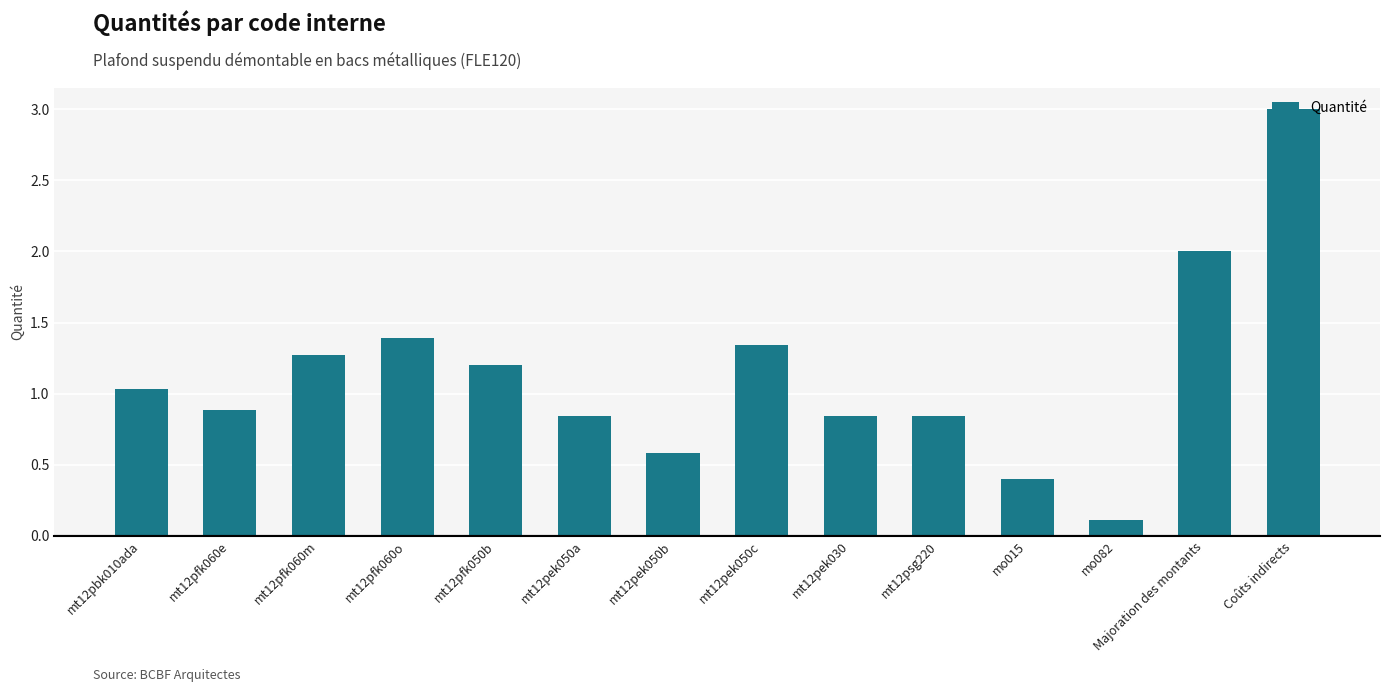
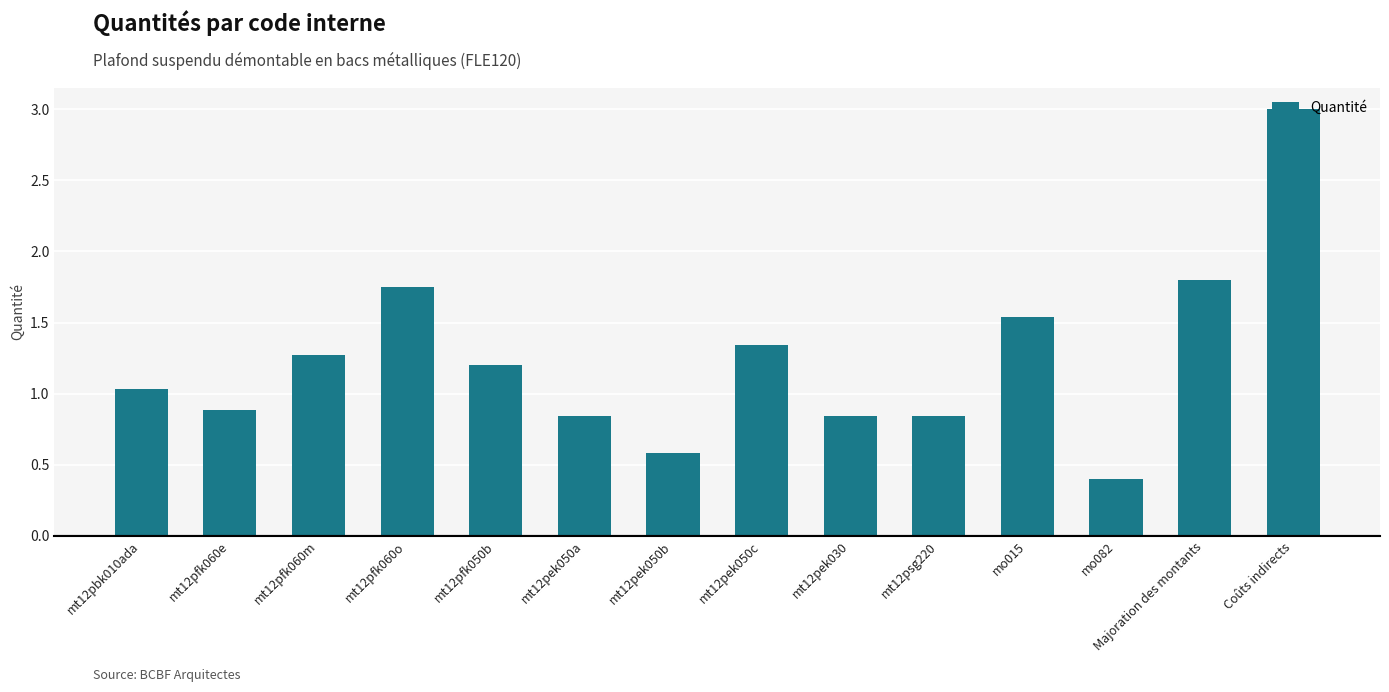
  {
    "mt12pbk010ada": 1.03,
    "mt12pfk060e": 0.88,
    "mt12pfk060m": 1.27,
-   "mt12pfk060o": 1.39,
+   "mt12pfk060o": 1.75,
    "mt12pfk050b": 1.20,
    "mt12pek050a": 0.84,
    "mt12pek050b": 0.58,
    "mt12pek050c": 1.34,
    "mt12pek030": 0.84,
    "mt12psg220": 0.84,
-   "mo015": 0.40,
-   "mo082": 0.11,
-   "Majoration des montants": 2.0,
+   "mo015": 1.54,
+   "mo082": 0.40,
+   "Majoration des montants": 1.8,
    "Coûts indirects": 3.00
  }
